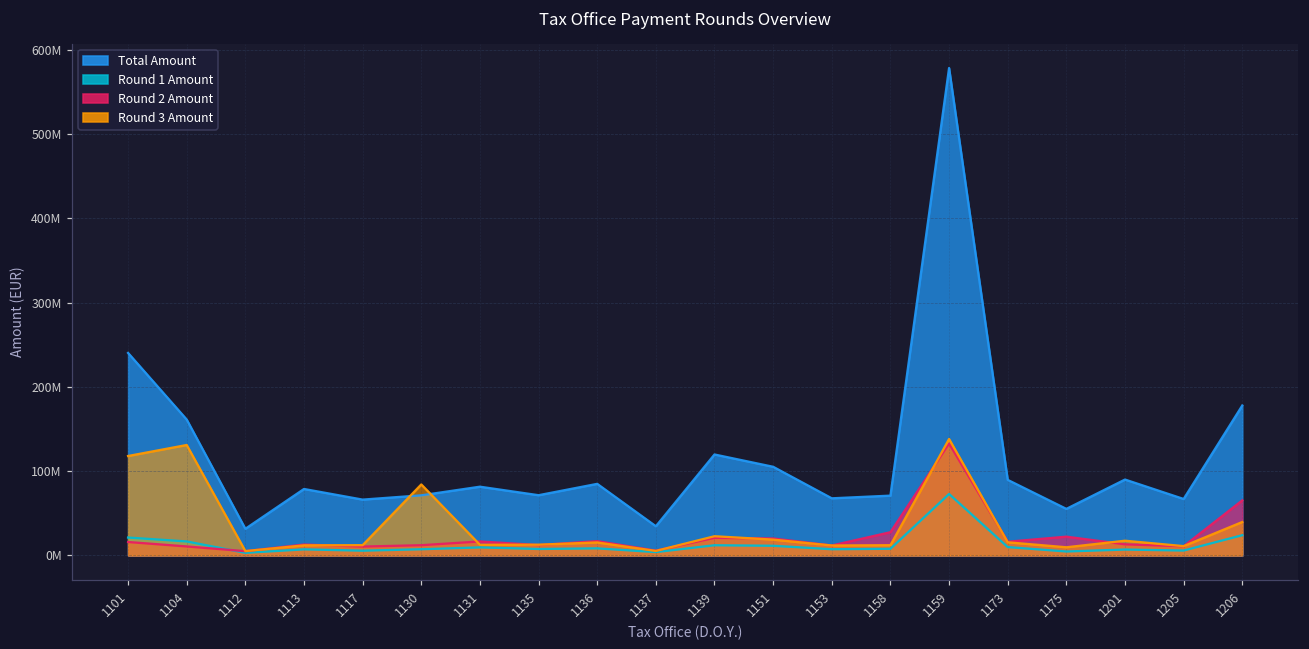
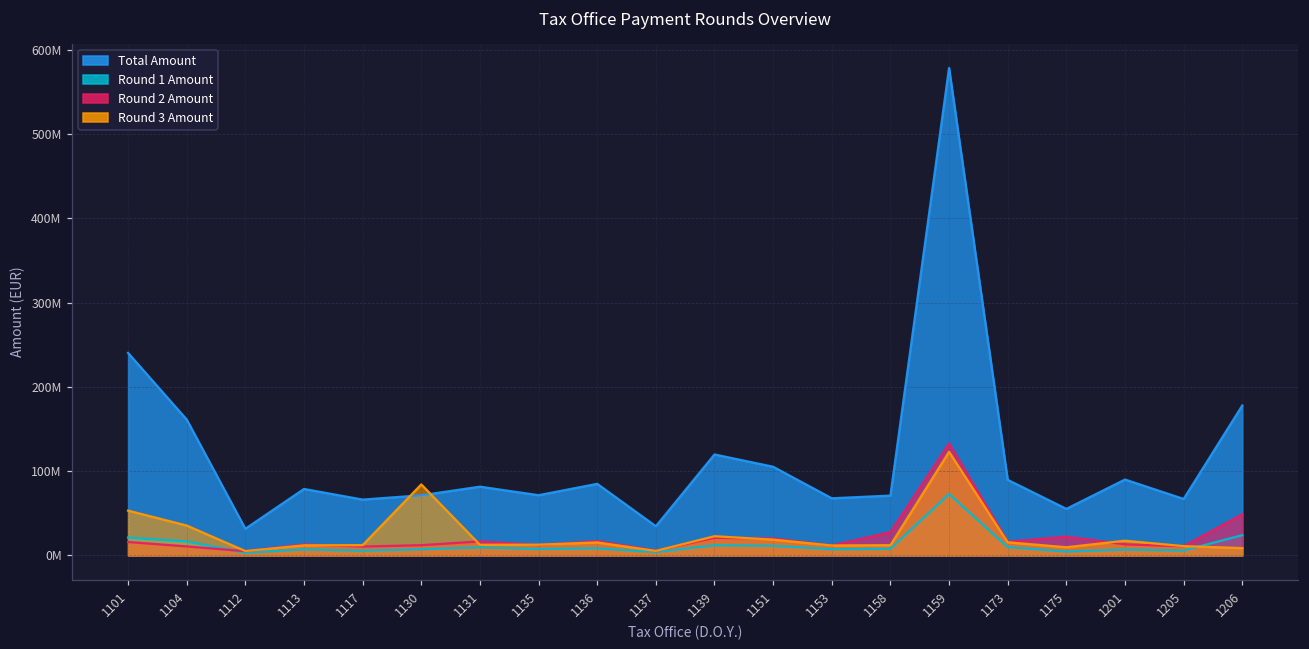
  {
    "Round 2 Amount": {
      "1101": 20000000,
      "1104": 10000000,
      "1130": 10000000,
      "1131": 20000000,
      "1158": 30000000,
      "1159": 130000000,
      "1175": 20000000,
      "1201": 10000000,
-     "1206": 70000000
+     "1206": 50000000
    },
    "Round 3 Amount": {
-     "1101": 120000000,
-     "1104": 130000000,
+     "1101": 50000000,
+     "1104": 40000000,
      "1130": 80000000,
      "1158": 10000000,
-     "1159": 140000000,
+     "1159": 120000000,
      "1175": 10000000,
      "1201": 20000000,
-     "1206": 40000000
+     "1206": 10000000
    }
  }
